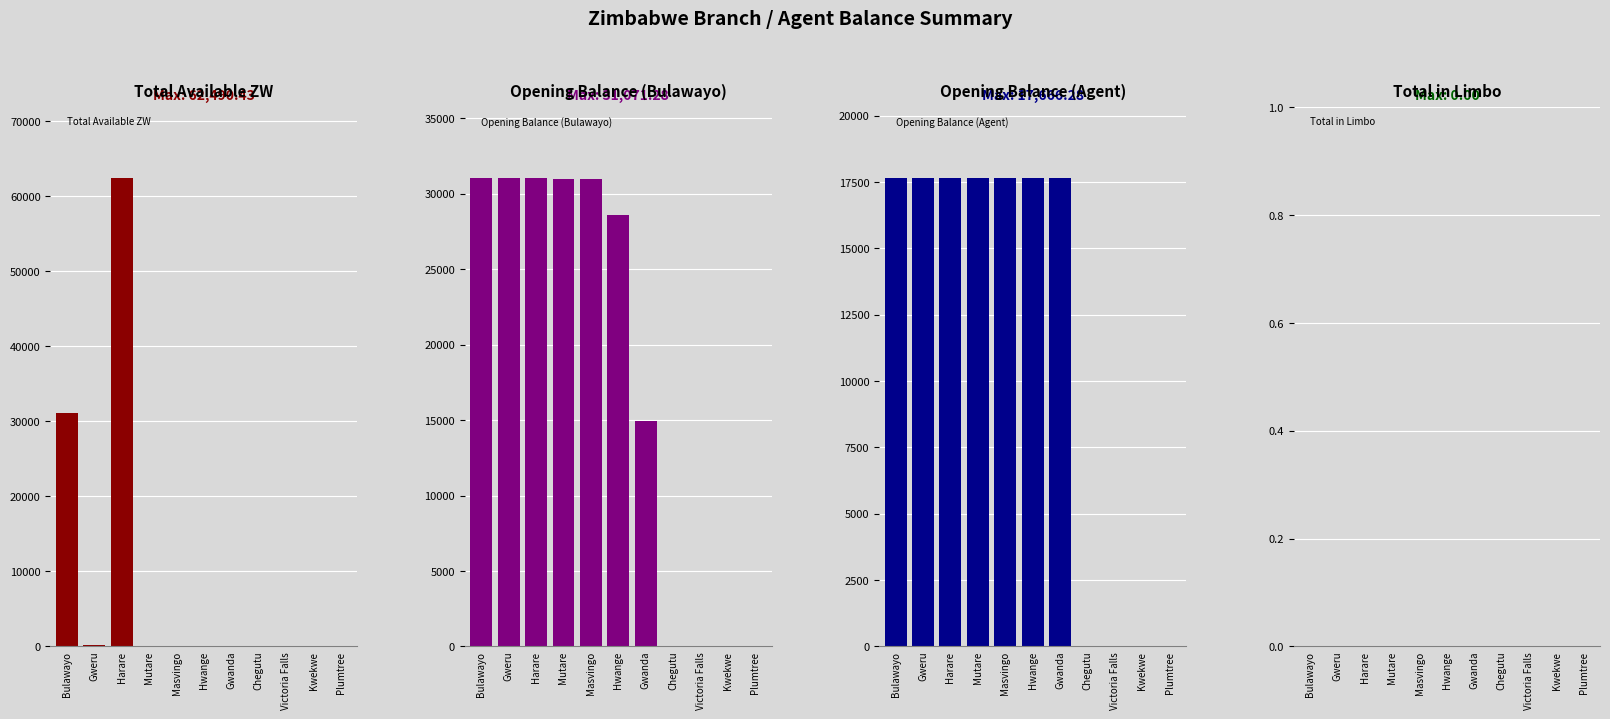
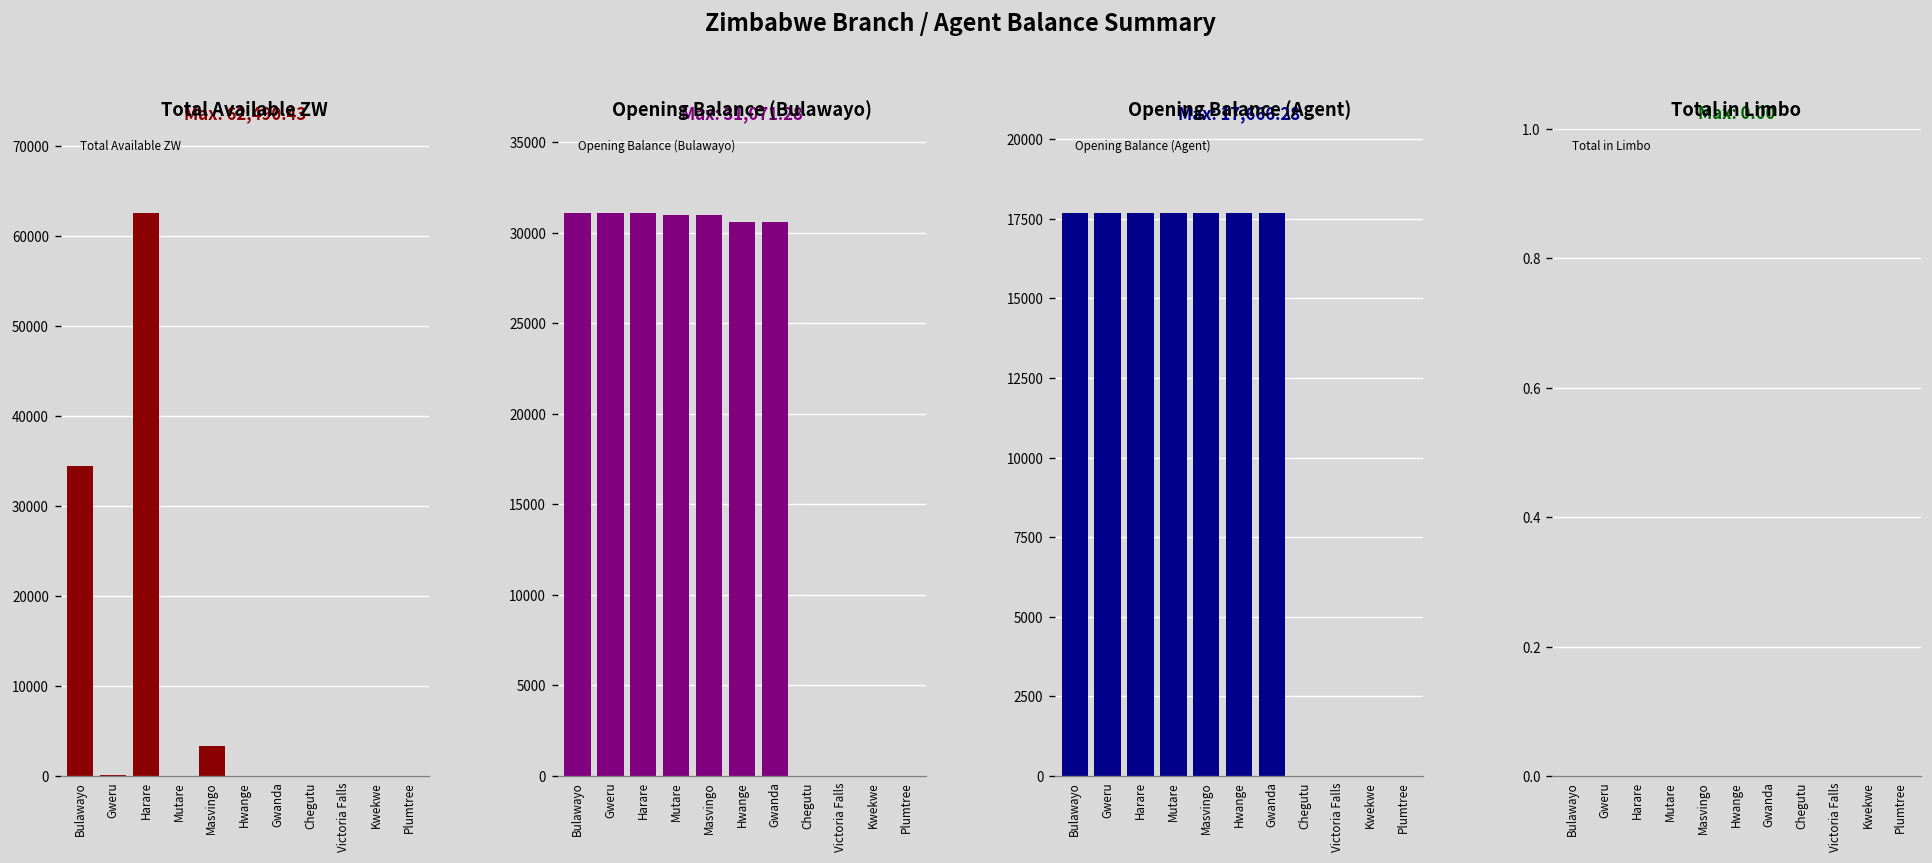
  {
    "Total Available ZW": {
-     "Bulawayo": 31000,
+     "Bulawayo": 34000,
      "Harare": 62000,
      "Mutare": 0,
-     "Masvingo": 0,
+     "Masvingo": 3000,
      "Hwange": 0,
      "Gwanda": 0,
      "Chegutu": 0,
      "Victoria Falls": 0,
      "Kwekwe": 0,
      "Plumtree": 0
    },
    "Opening Balance (Bulawayo)": {
      "Bulawayo": 31100,
      "Gweru": 31100,
      "Harare": 31100,
      "Mutare": 31000,
      "Masvingo": 31000,
-     "Hwange": 28600,
-     "Gwanda": 15000,
+     "Hwange": 30600,
+     "Gwanda": 30600,
      "Chegutu": 0,
      "Victoria Falls": 0,
      "Kwekwe": 0,
      "Plumtree": 0
    },
    "Opening Balance (Agent)": {
      "Bulawayo": 17700,
      "Gweru": 17700,
      "Harare": 17700,
      "Mutare": 17700,
      "Masvingo": 17700,
      "Hwange": 17700,
      "Gwanda": 17700,
      "Chegutu": 0,
      "Victoria Falls": 0,
      "Kwekwe": 0,
      "Plumtree": 0
    },
    "Total in Limbo": {
      "Bulawayo": 0.00,
      "Gweru": 0.00,
      "Harare": 0.00,
      "Mutare": 0.00,
      "Masvingo": 0.00,
      "Hwange": 0.00,
      "Gwanda": 0.00,
      "Chegutu": 0.00,
      "Victoria Falls": 0.00,
      "Kwekwe": 0.00,
      "Plumtree": 0.00
    }
  }
